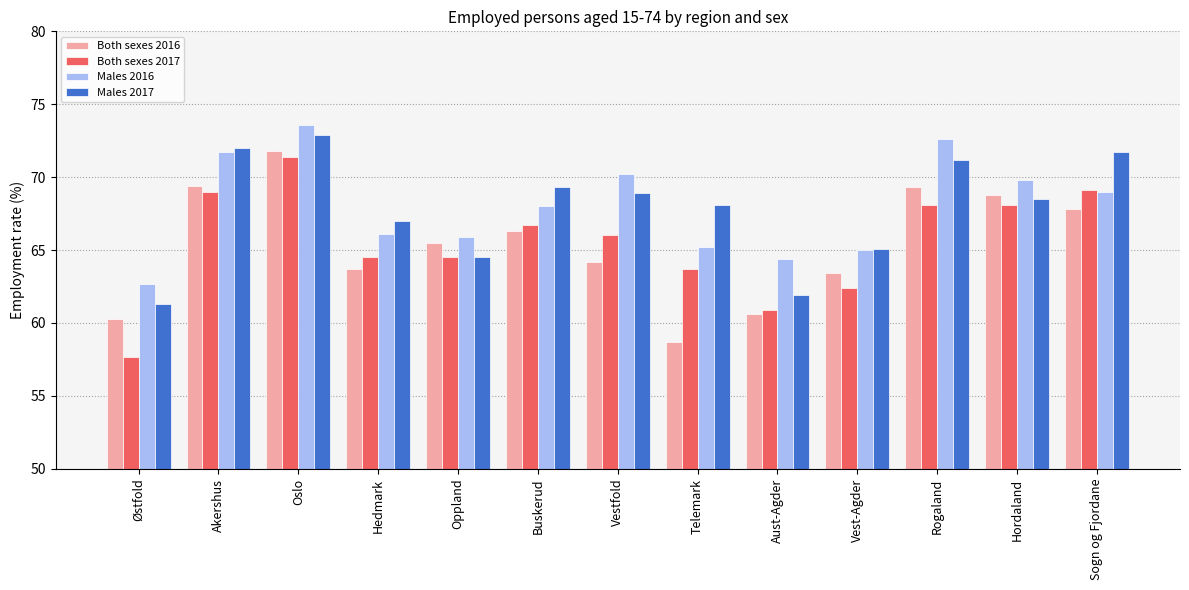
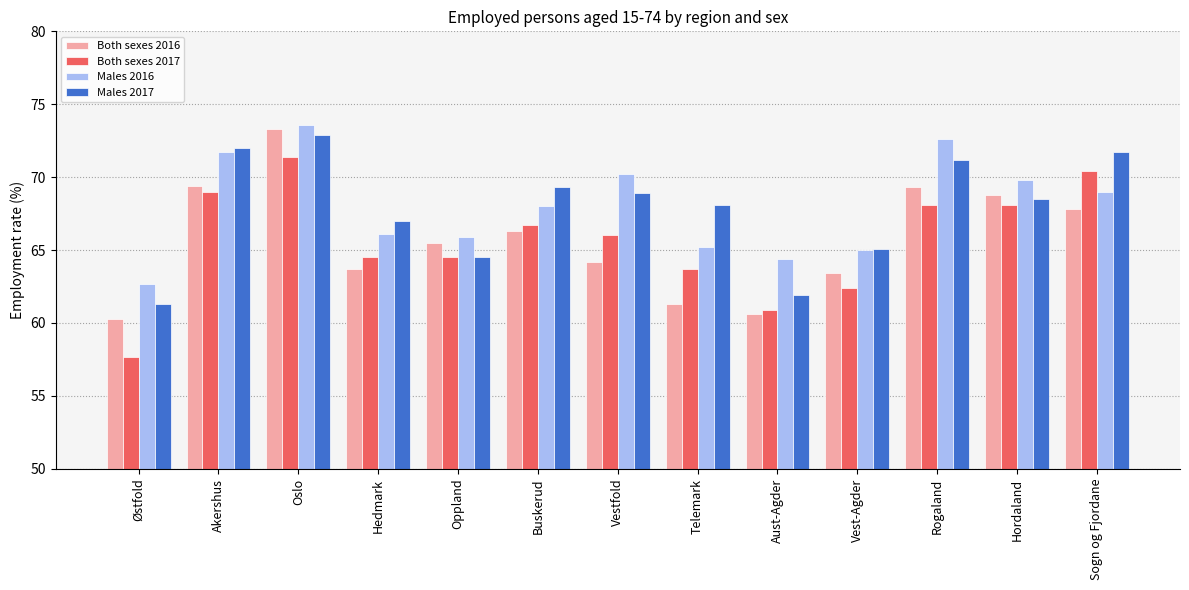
  {
    "Both sexes 2016": {
      "Østfold": 60.3,
      "Akershus": 69.4,
-     "Oslo": 71.8,
+     "Oslo": 73.3,
      "Hedmark": 63.7,
      "Oppland": 65.5,
      "Buskerud": 66.3,
      "Vestfold": 64.2,
-     "Telemark": 58.7,
+     "Telemark": 61.3,
      "Aust-Agder": 60.6,
      "Vest-Agder": 63.4,
      "Rogaland": 69.3,
      "Hordaland": 68.8,
      "Sogn og Fjordane": 67.8
    },
    "Both sexes 2017": {
      "Østfold": 57.7,
      "Akershus": 69.0,
      "Oslo": 71.4,
      "Hedmark": 64.5,
      "Oppland": 64.5,
      "Buskerud": 66.7,
      "Vestfold": 66.0,
      "Telemark": 63.7,
      "Aust-Agder": 60.9,
      "Vest-Agder": 62.4,
      "Rogaland": 68.1,
      "Hordaland": 68.1,
-     "Sogn og Fjordane": 69.1
+     "Sogn og Fjordane": 70.4
    },
    "Males 2016": {
      "Østfold": 62.7,
      "Akershus": 71.7,
      "Oslo": 73.6,
      "Hedmark": 66.1,
      "Oppland": 65.9,
      "Buskerud": 68.0,
      "Vestfold": 70.2,
      "Telemark": 65.2,
      "Aust-Agder": 64.4,
      "Vest-Agder": 65.0,
      "Rogaland": 72.6,
      "Hordaland": 69.8,
      "Sogn og Fjordane": 69.0
    },
    "Males 2017": {
      "Østfold": 61.3,
      "Akershus": 72.0,
      "Oslo": 72.9,
      "Hedmark": 67.0,
      "Oppland": 64.5,
      "Buskerud": 69.3,
      "Vestfold": 68.9,
      "Telemark": 68.1,
      "Aust-Agder": 61.9,
      "Vest-Agder": 65.1,
      "Rogaland": 71.2,
      "Hordaland": 68.5,
      "Sogn og Fjordane": 71.7
    }
  }
